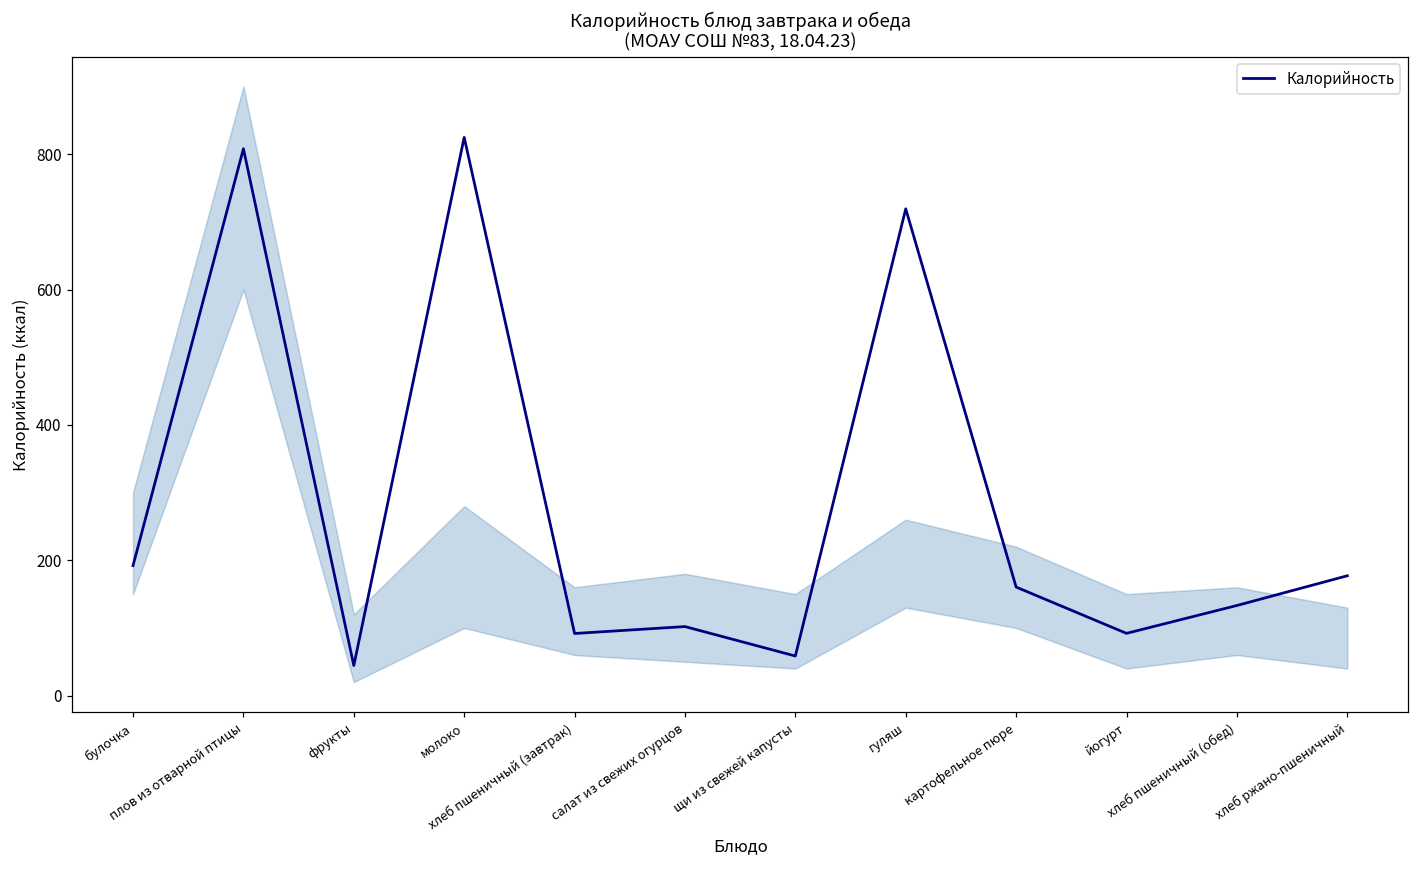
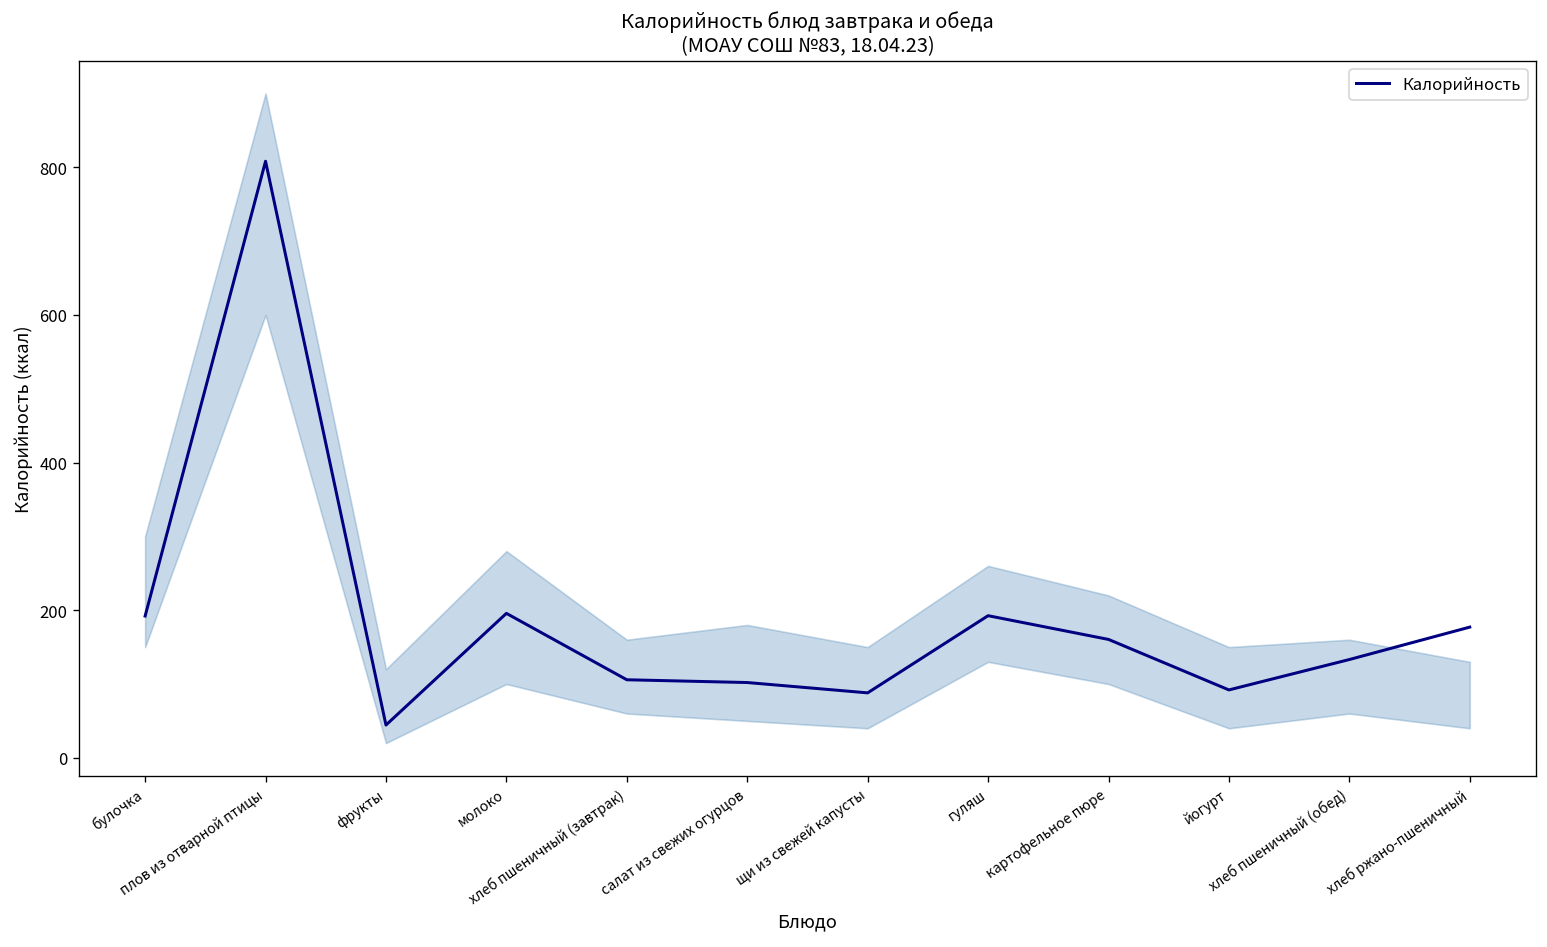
  {
    "Калорийность": {
      "булочка": 190,
      "плов из отварной птицы": 810,
      "фрукты": 40,
-     "молоко": 820,
-     "хлеб пшеничный (завтрак)": 90,
+     "молоко": 200,
+     "хлеб пшеничный (завтрак)": 110,
      "салат из свежих огурцов": 100,
-     "щи из свежей капусты": 60,
-     "гуляш": 720,
+     "щи из свежей капусты": 90,
+     "гуляш": 190,
      "картофельное пюре": 160,
      "йогурт": 90,
      "хлеб пшеничный (обед)": 130,
      "хлеб ржано-пшеничный": 180
    }
  }
